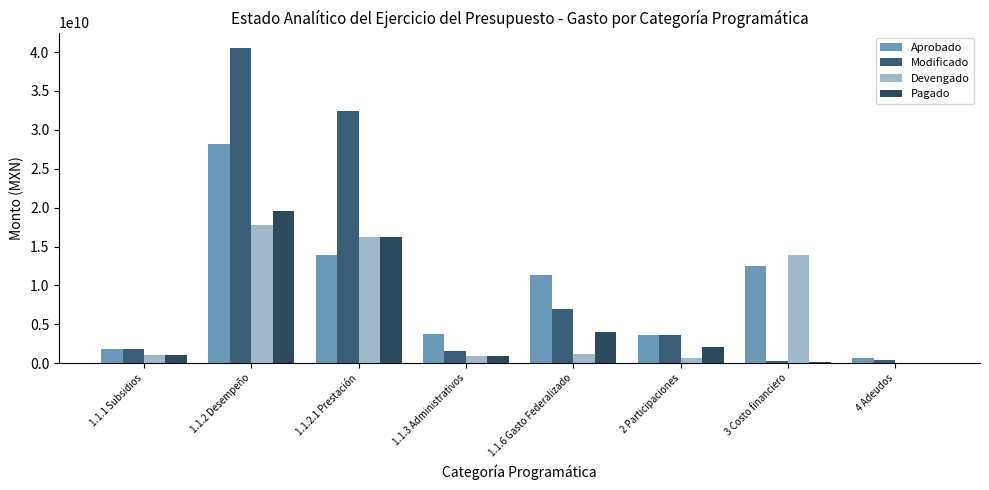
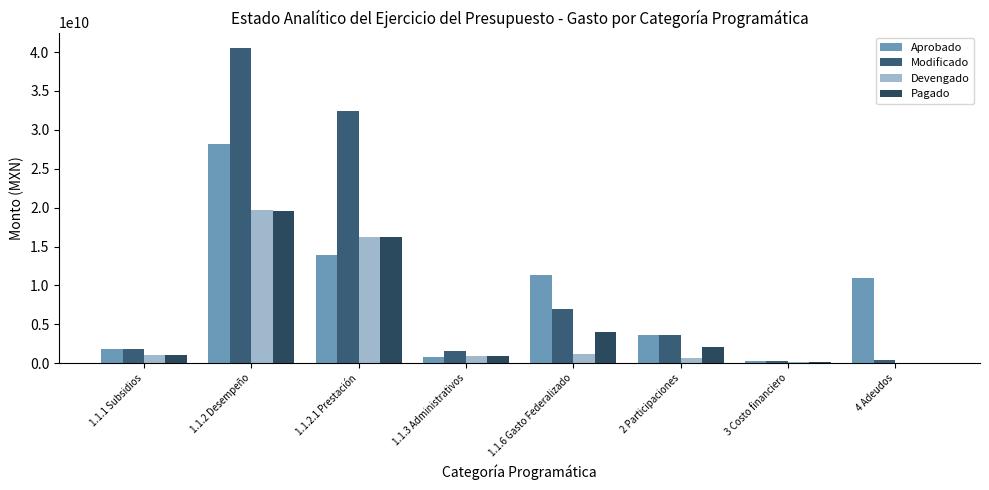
  {
    "Aprobado": {
      "1.1.1 Subsidios": 2000000000,
      "1.1.2 Desempeño": 28000000000,
      "1.1.2.1 Prestación": 14000000000,
-     "1.1.3 Administrativos": 4000000000,
+     "1.1.3 Administrativos": 1000000000,
      "1.1.6 Gasto Federalizado": 11000000000,
      "2 Participaciones": 4000000000,
-     "3 Costo financiero": 12000000000,
-     "4 Adeudos": 1000000000
+     "3 Costo financiero": 0,
+     "4 Adeudos": 11000000000
    },
    "Devengado": {
      "1.1.1 Subsidios": 1000000000,
-     "1.1.2 Desempeño": 18000000000,
+     "1.1.2 Desempeño": 20000000000,
      "1.1.2.1 Prestación": 16000000000,
      "1.1.3 Administrativos": 1000000000,
      "1.1.6 Gasto Federalizado": 1000000000,
      "2 Participaciones": 1000000000,
-     "3 Costo financiero": 14000000000
+     "3 Costo financiero": 0
    }
  }
